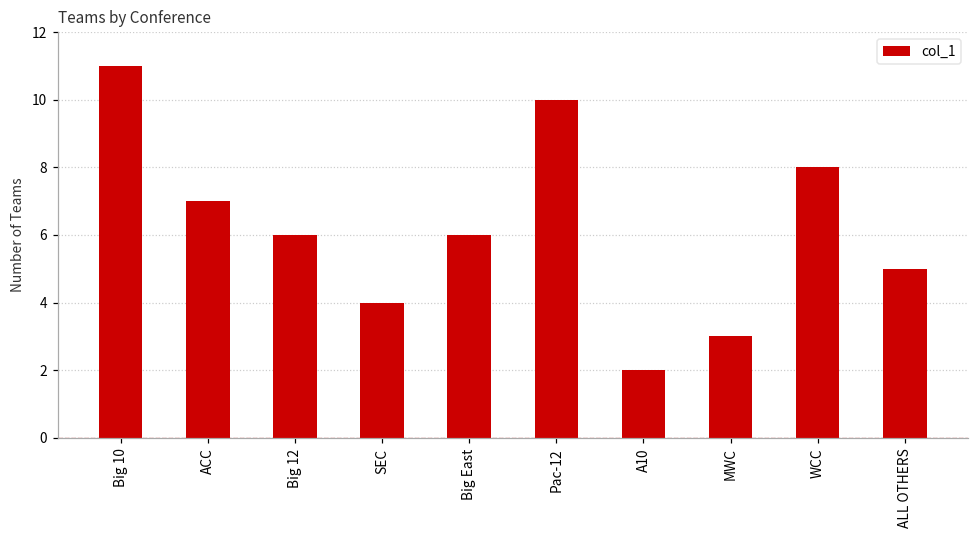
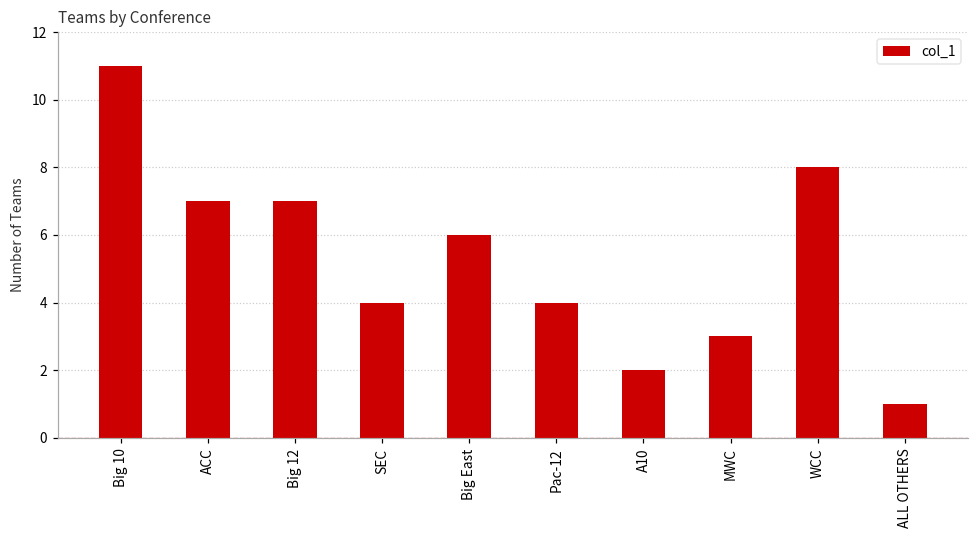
  {
    "Big 10": 11,
    "ACC": 7,
-   "Big 12": 6,
+   "Big 12": 7,
    "SEC": 4,
    "Big East": 6,
-   "Pac-12": 10,
+   "Pac-12": 4,
    "A10": 2,
    "MWC": 3,
    "WCC": 8,
-   "ALL OTHERS": 5
+   "ALL OTHERS": 1
  }
